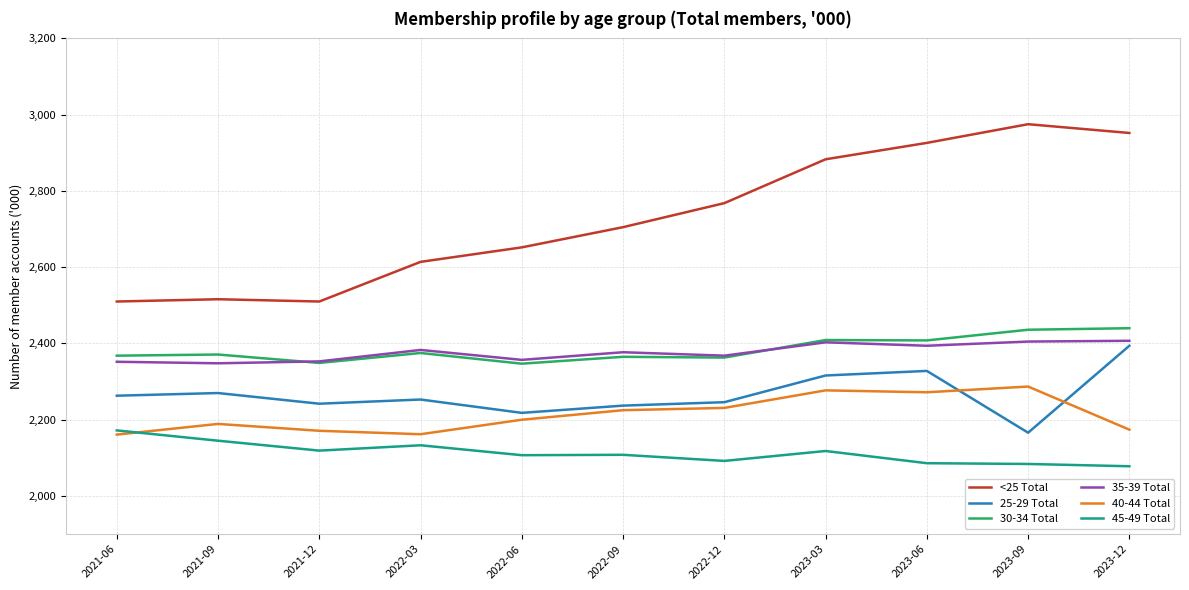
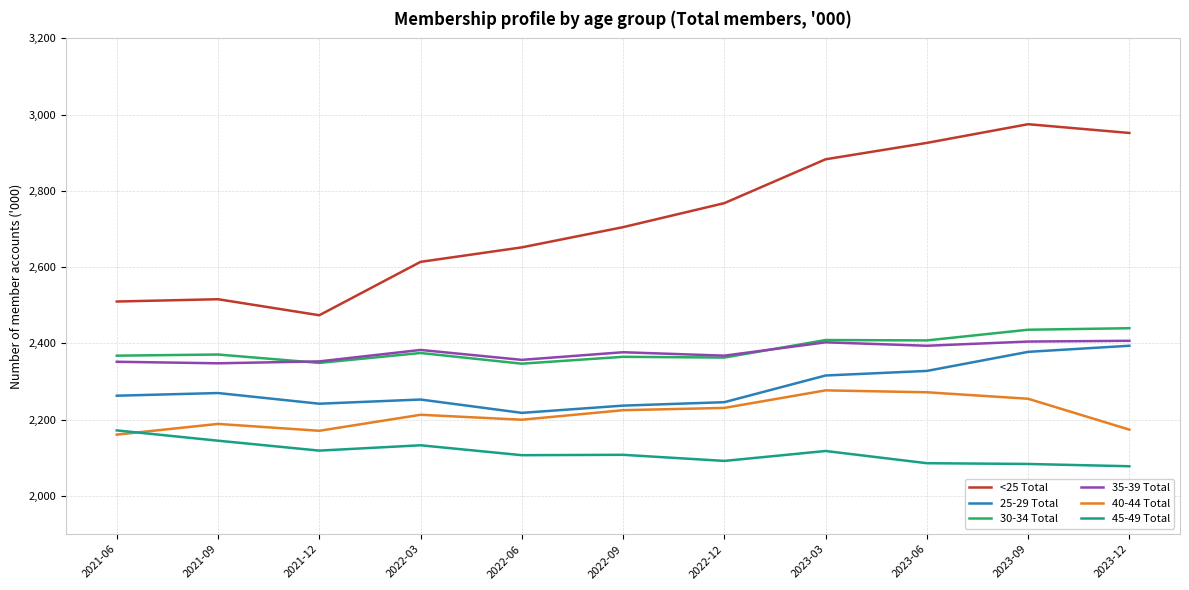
  {
    "<25 Total": {
      "2021-06": "2,510",
      "2021-09": "2,520",
-     "2021-12": "2,510",
+     "2021-12": "2,470",
      "2022-03": "2,610",
      "2022-06": "2,650",
      "2022-09": "2,710",
      "2022-12": "2,770",
      "2023-03": "2,880",
      "2023-06": "2,930",
      "2023-09": "2,980",
      "2023-12": "2,950"
    },
    "25-29 Total": {
      "2021-06": "2,260",
      "2021-09": "2,270",
      "2021-12": "2,240",
      "2022-03": "2,250",
      "2022-06": "2,220",
      "2022-09": "2,240",
      "2022-12": "2,250",
      "2023-03": "2,320",
      "2023-06": "2,330",
-     "2023-09": "2,170",
+     "2023-09": "2,380",
      "2023-12": "2,390"
    },
    "35-39 Total": {
      "2021-06": "2,350",
      "2021-09": "2,350",
      "2022-03": "2,380",
      "2022-06": "2,360",
      "2022-09": "2,380",
      "2023-06": "2,390",
      "2023-09": "2,410",
      "2023-12": "2,410"
    },
    "40-44 Total": {
      "2021-06": "2,160",
      "2021-09": "2,190",
      "2021-12": "2,170",
-     "2022-03": "2,160",
+     "2022-03": "2,210",
      "2022-06": "2,200",
      "2022-09": "2,230",
      "2022-12": "2,230",
      "2023-03": "2,280",
      "2023-06": "2,270",
-     "2023-09": "2,290",
+     "2023-09": "2,260",
      "2023-12": "2,170"
    }
  }
